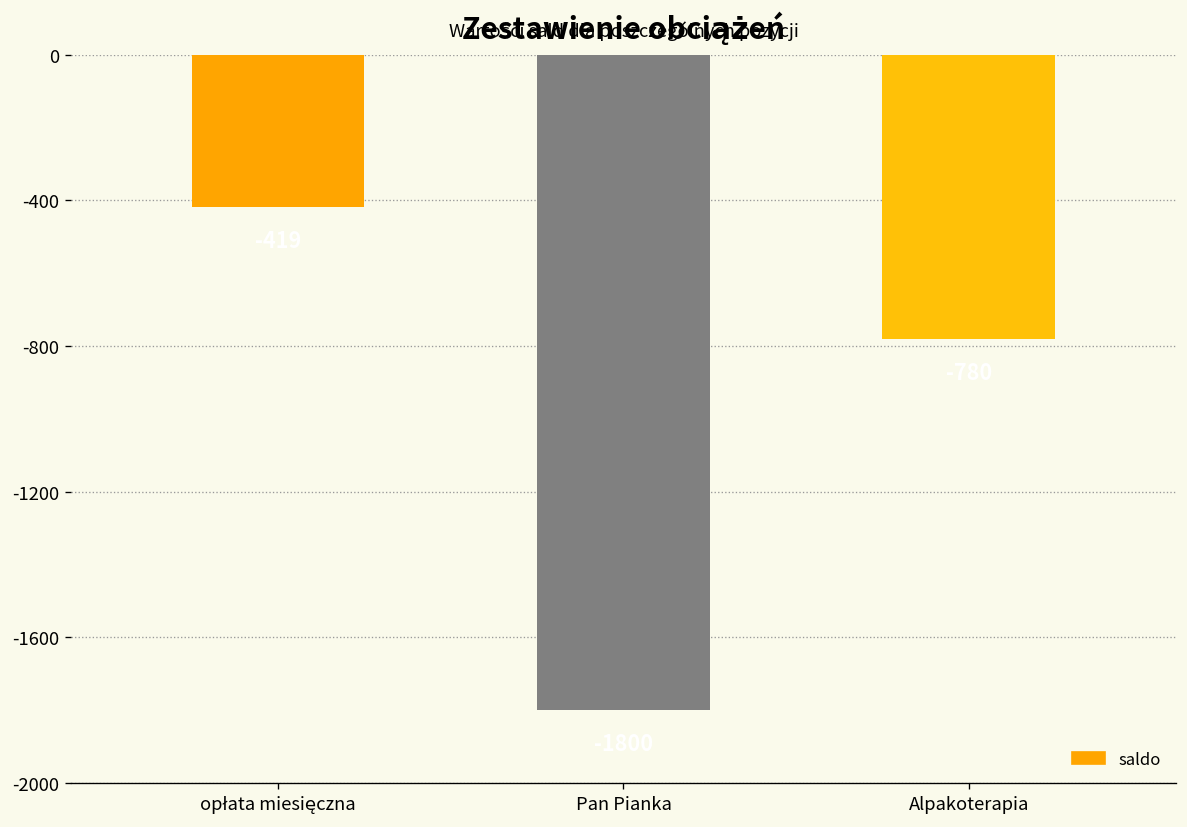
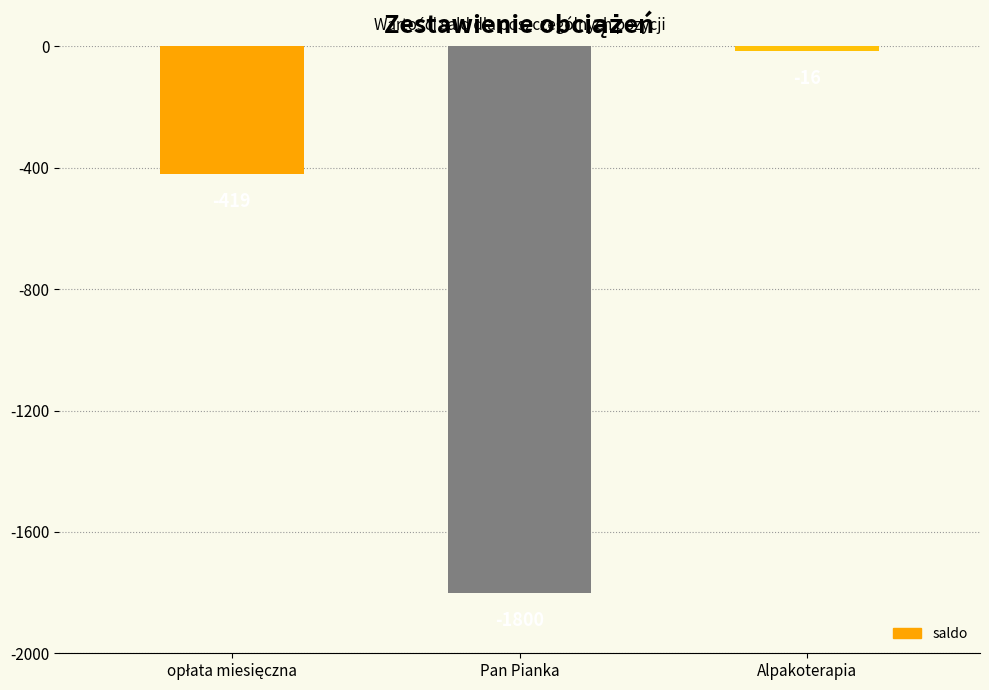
  {
    "opłata miesięczna": -420,
    "Pan Pianka": -1800,
-   "Alpakoterapia": -780
+   "Alpakoterapia": -20
  }
